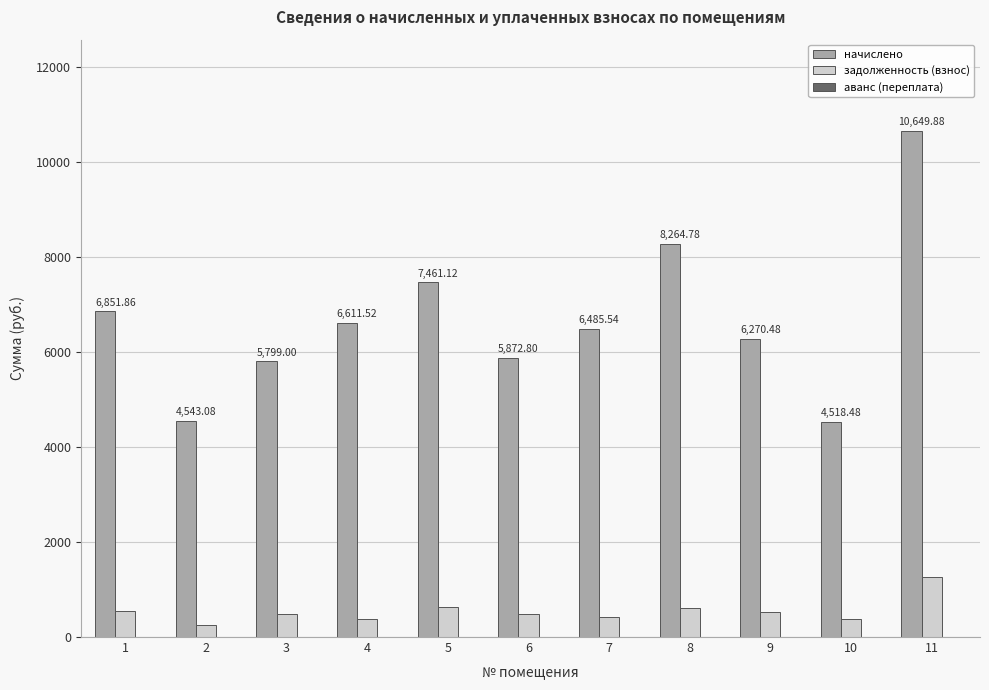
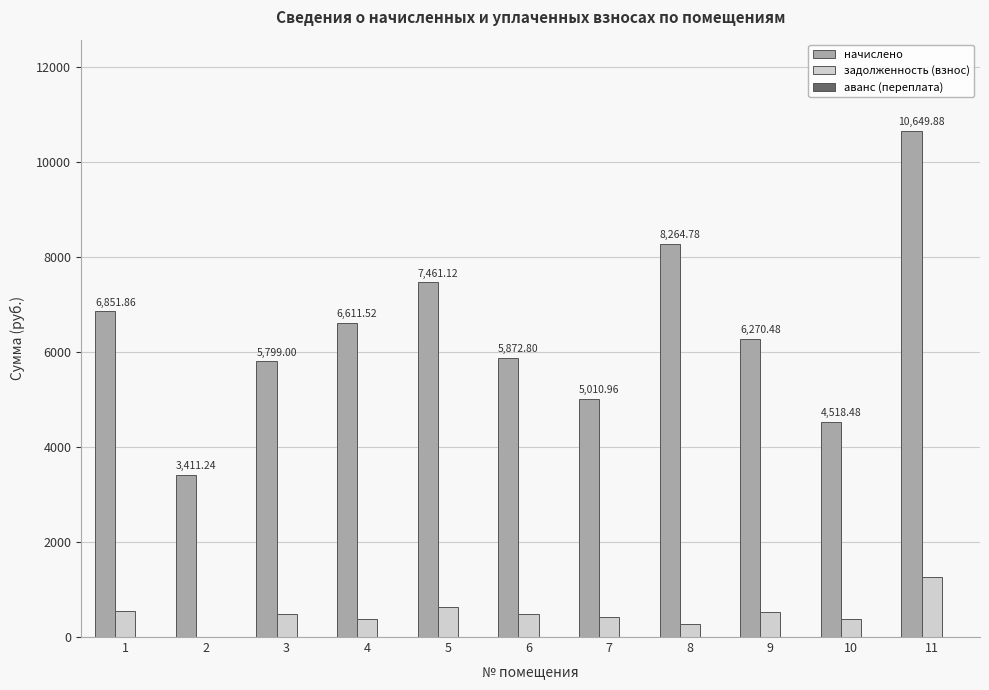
  {
    "начислено": {
      "1": "6,851.86",
-     "2": "4,543.08",
+     "2": "3,411.24",
      "3": "5,799.00",
      "4": "6,611.52",
      "5": "7,461.12",
      "6": "5,872.80",
-     "7": "6,485.54",
+     "7": "5,010.96",
      "8": "8,264.78",
      "9": "6,270.48",
      "10": "4,518.48",
      "11": "10,649.88"
    },
    "задолженность (взнос)": {
      "1": "600",
-     "2": "200",
+     "2": "0",
      "3": "500",
      "4": "400",
      "5": "600",
      "6": "500",
      "7": "400",
-     "8": "600",
+     "8": "300",
      "9": "500",
      "10": "400",
      "11": "1300"
    },
    "аванс (переплата)": {
      "1": "0",
      "2": "0",
      "3": "0",
      "4": "0",
      "5": "0",
      "6": "0",
      "7": "0",
      "8": "0",
      "9": "0",
      "10": "0",
      "11": "0"
    }
  }
